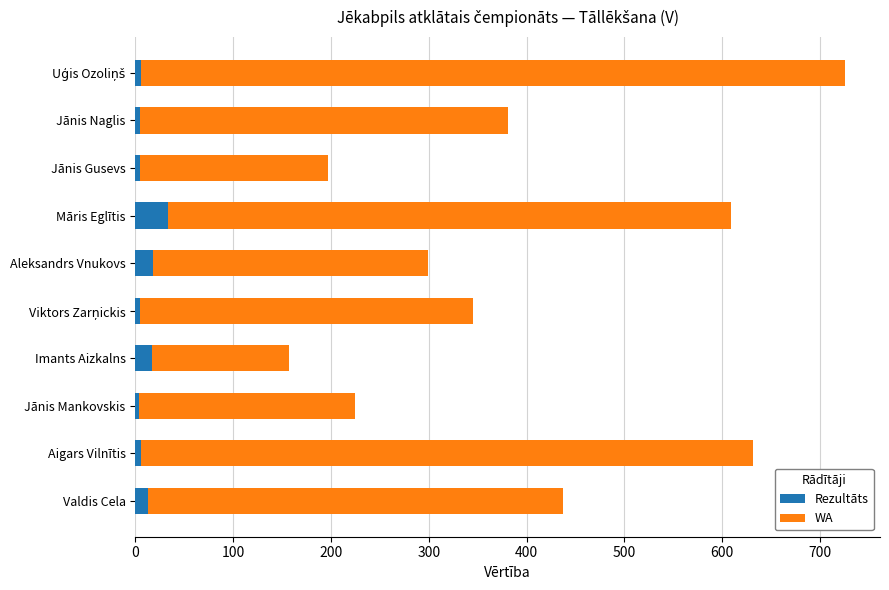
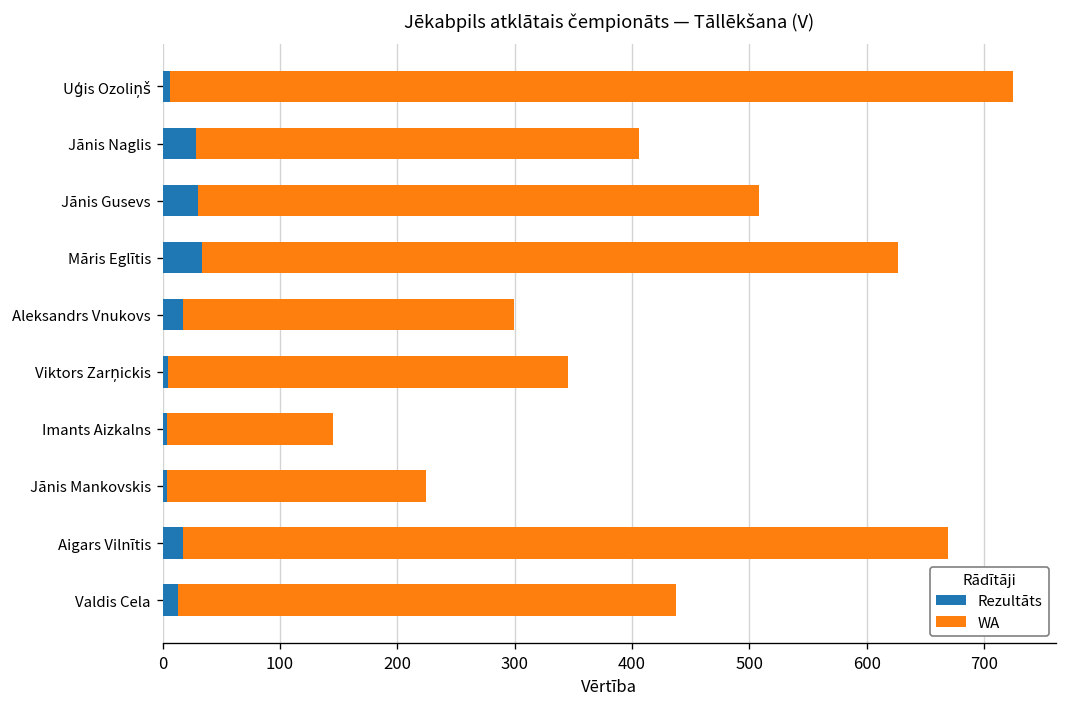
  {
    "Rezultāts": {
      "Uģis Ozoliņš": 10,
-     "Jānis Naglis": 0,
-     "Jānis Gusevs": 0,
+     "Jānis Naglis": 30,
+     "Jānis Gusevs": 30,
      "Māris Eglītis": 30,
      "Aleksandrs Vnukovs": 20,
      "Viktors Zarņickis": 0,
-     "Imants Aizkalns": 20,
+     "Imants Aizkalns": 0,
      "Jānis Mankovskis": 0,
-     "Aigars Vilnītis": 10,
+     "Aigars Vilnītis": 20,
      "Valdis Cela": 10
    },
    "WA": {
      "Uģis Ozoliņš": 720,
      "Jānis Naglis": 380,
-     "Jānis Gusevs": 190,
-     "Māris Eglītis": 580,
+     "Jānis Gusevs": 480,
+     "Māris Eglītis": 590,
      "Aleksandrs Vnukovs": 280,
      "Viktors Zarņickis": 340,
      "Imants Aizkalns": 140,
      "Jānis Mankovskis": 220,
-     "Aigars Vilnītis": 630,
+     "Aigars Vilnītis": 650,
      "Valdis Cela": 420
    }
  }
